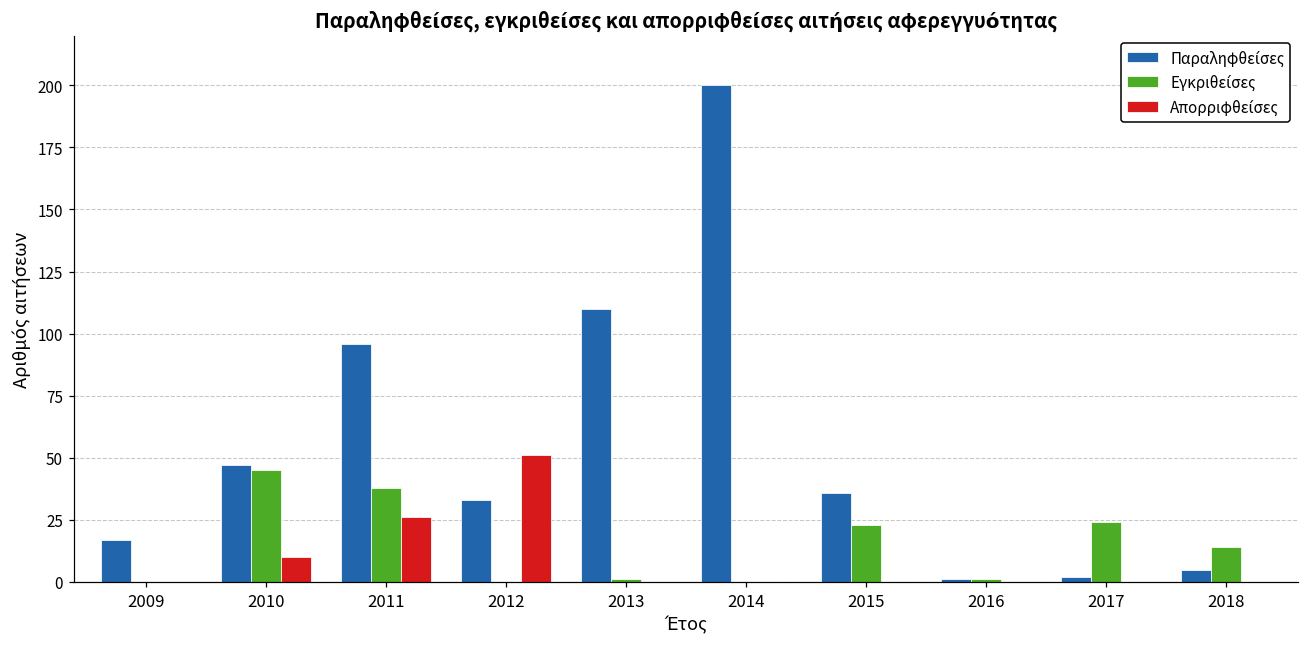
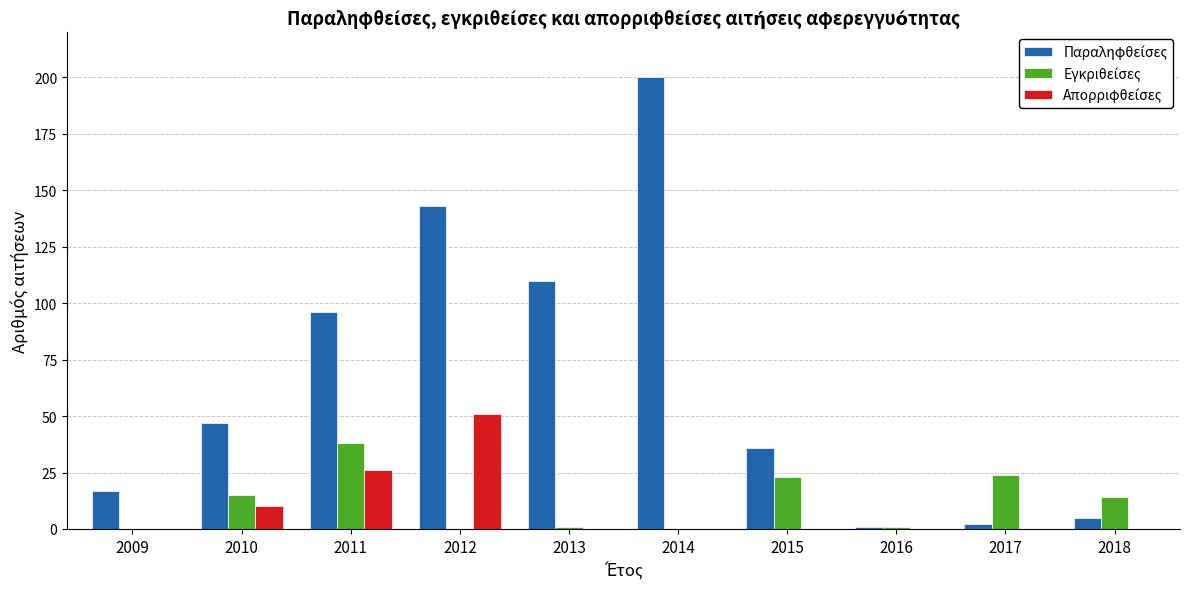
  {
    "Παραληφθείσες": {
      "2009": 17,
      "2010": 47,
      "2011": 96,
-     "2012": 33,
+     "2012": 143,
      "2013": 110,
      "2014": 200,
      "2015": 36,
      "2017": 2,
      "2018": 5
    },
    "Εγκριθείσες": {
      "2009": 0,
-     "2010": 45,
+     "2010": 15,
      "2011": 38,
      "2012": 0,
      "2014": 0,
      "2015": 23,
      "2017": 24,
      "2018": 14
    },
    "Απορριφθείσες": {
      "2009": 0,
      "2010": 10,
      "2011": 26,
      "2012": 51,
      "2013": 0,
      "2014": 0,
      "2015": 0,
      "2016": 0,
      "2017": 0,
      "2018": 0
    }
  }
